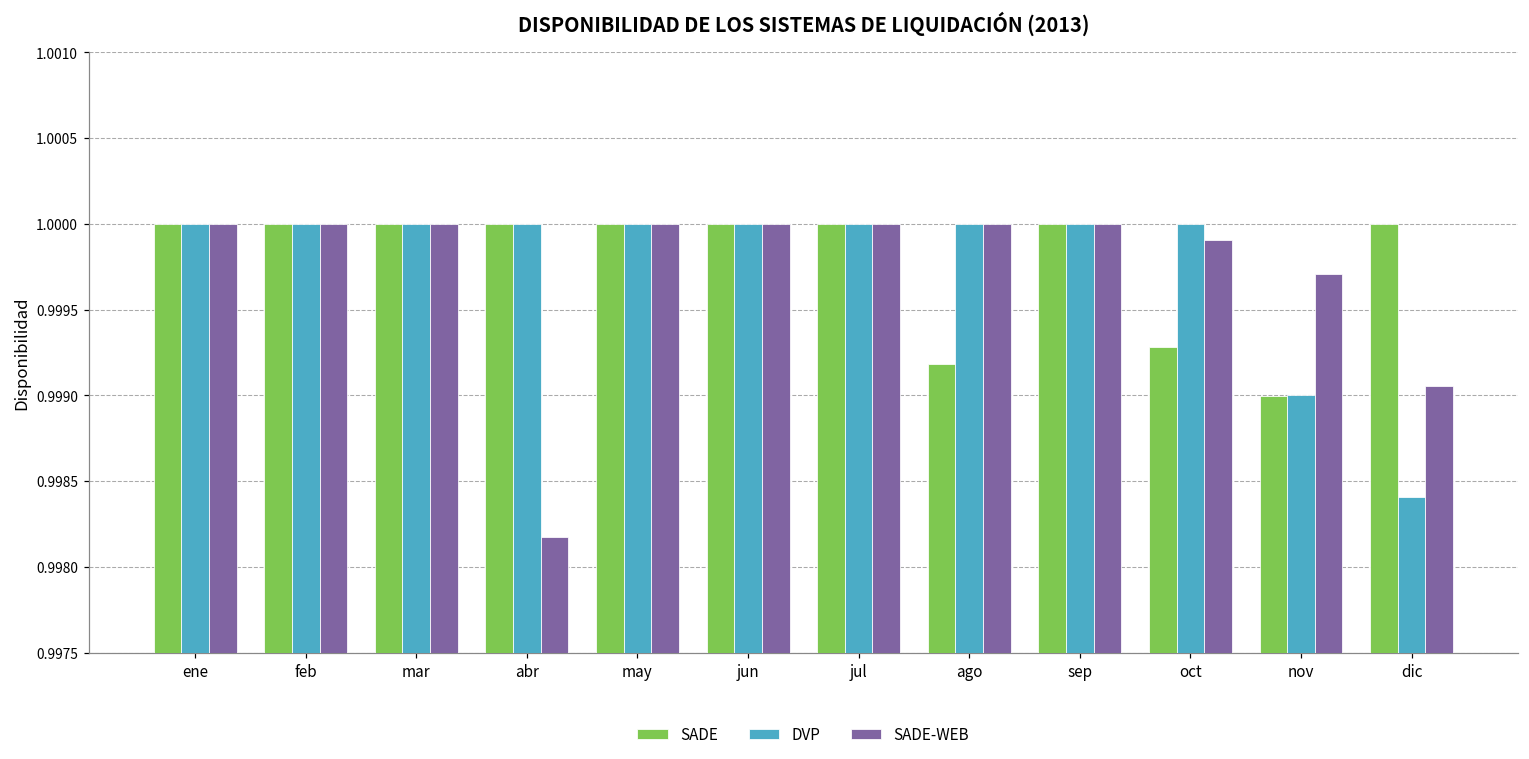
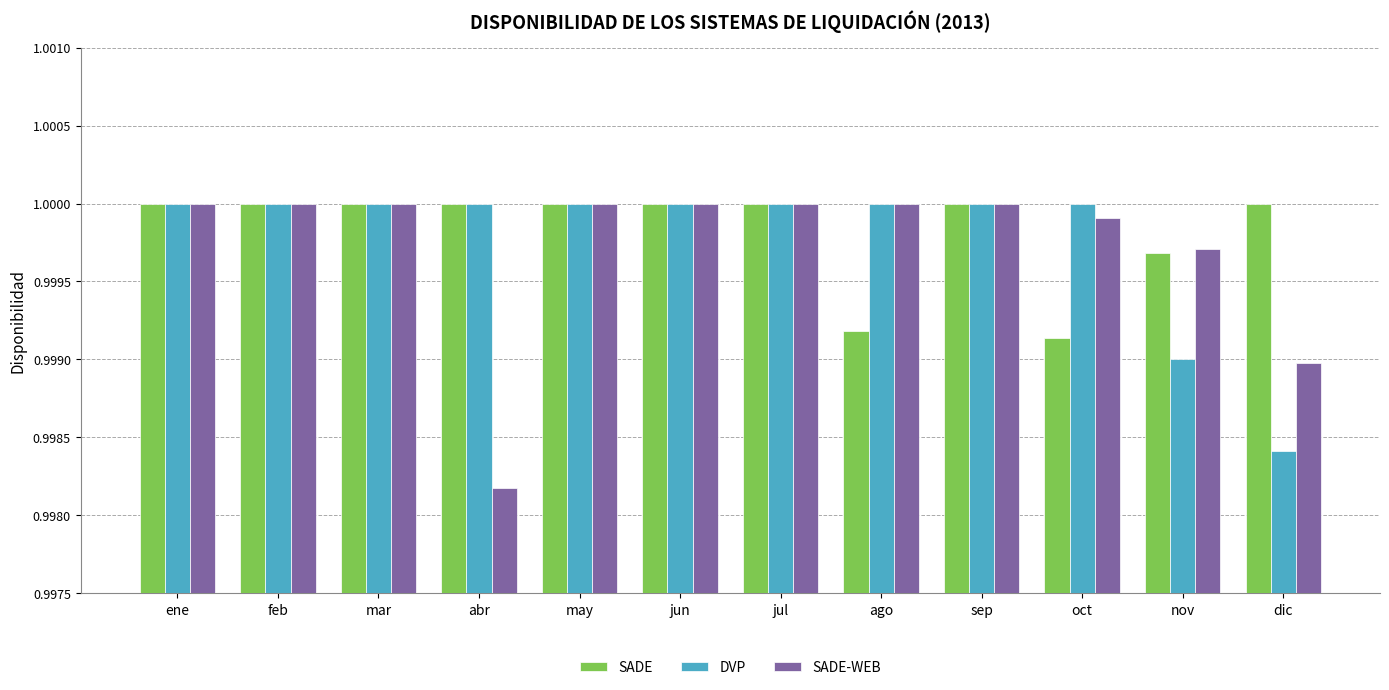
  {
    "SADE": {
      "ene": 1.00000,
      "feb": 1.00000,
      "mar": 1.00000,
      "abr": 1.00000,
      "may": 1.00000,
      "jun": 1.00000,
      "jul": 1.00000,
      "ago": 0.99918,
      "sep": 1.00000,
-     "oct": 0.99928,
-     "nov": 0.99900,
+     "oct": 0.99914,
+     "nov": 0.99969,
      "dic": 1.00000
    },
    "DVP": {
      "ene": 1.00000,
      "feb": 1.00000,
      "mar": 1.00000,
      "abr": 1.00000,
      "may": 1.00000,
      "jun": 1.00000,
      "jul": 1.00000,
      "ago": 1.00000,
      "sep": 1.00000,
      "oct": 1.00000,
      "nov": 0.99901,
      "dic": 0.99841
    },
    "SADE-WEB": {
      "ene": 1.00000,
      "feb": 1.00000,
      "mar": 1.00000,
      "abr": 0.99817,
      "may": 1.00000,
      "jun": 1.00000,
      "jul": 1.00000,
      "ago": 1.00000,
      "sep": 1.00000,
      "oct": 0.99990,
      "nov": 0.99971,
-     "dic": 0.99905
+     "dic": 0.99898
    }
  }
